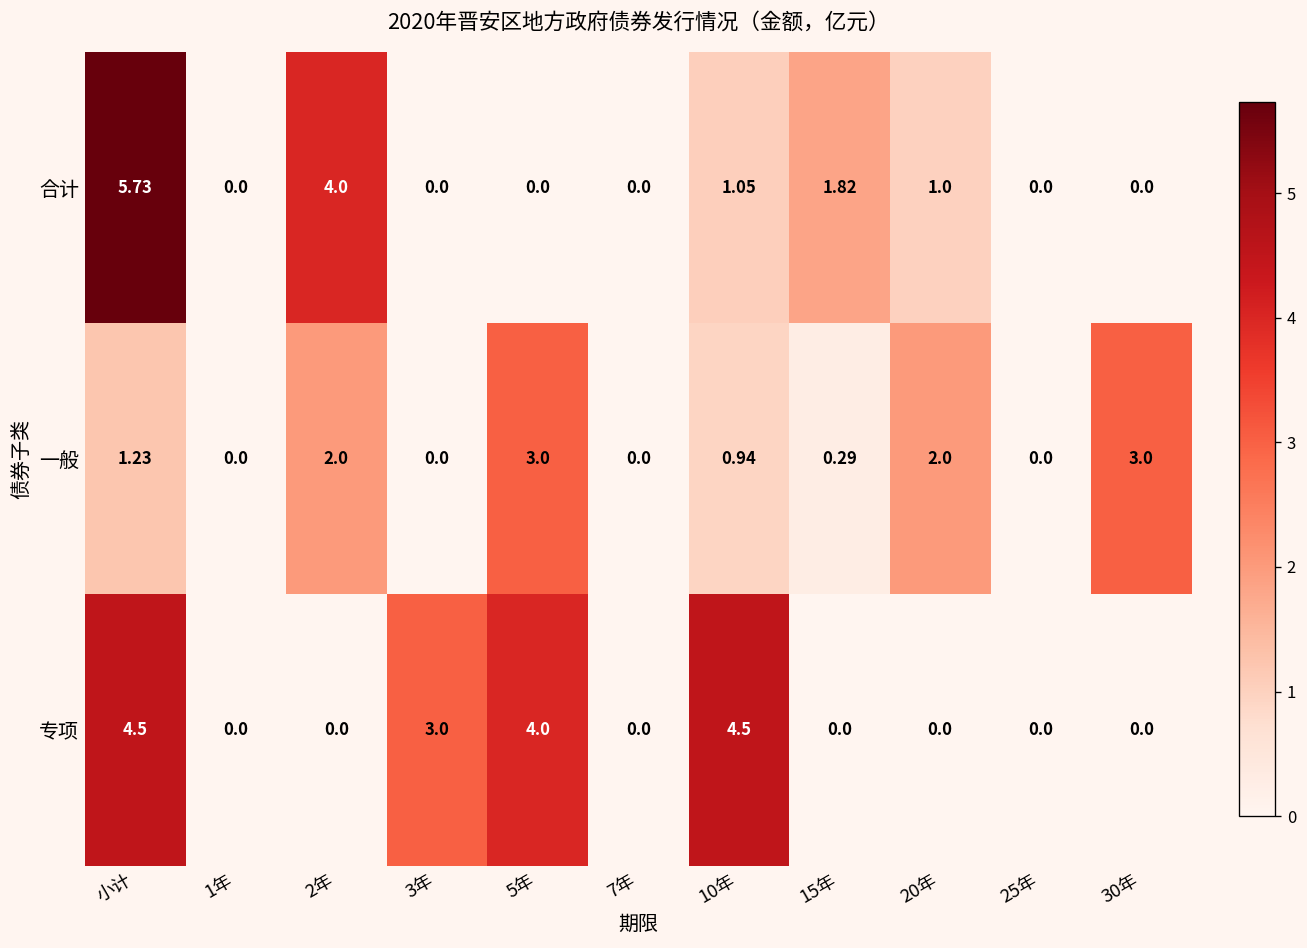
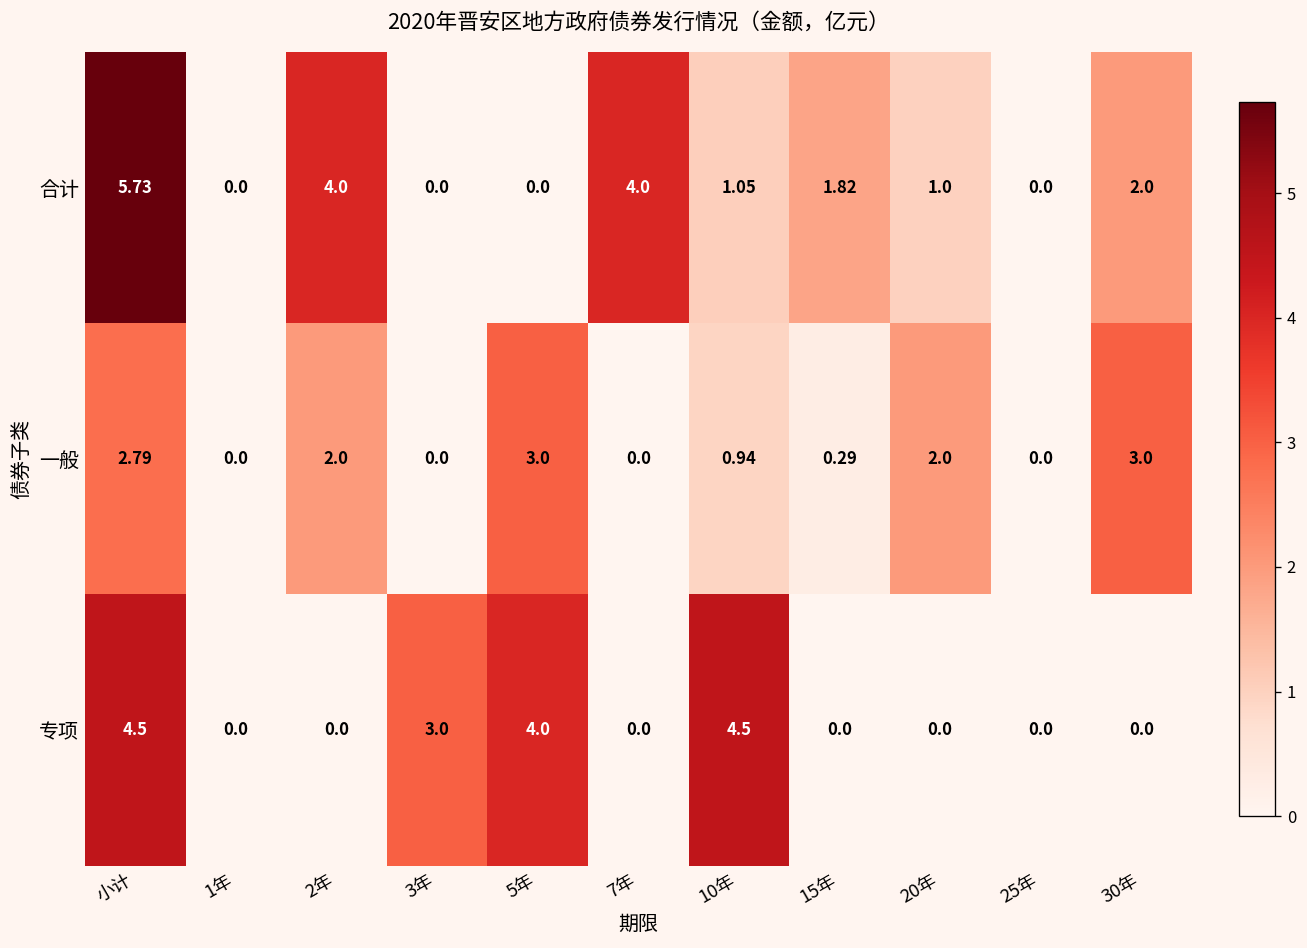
  {
    "合计": {
      "小计": 5.73,
      "1年": 0.0,
      "2年": 4.0,
      "3年": 0.0,
      "5年": 0.0,
-     "7年": 0.0,
+     "7年": 4.0,
      "10年": 1.05,
      "15年": 1.82,
      "20年": 1.0,
      "25年": 0.0,
-     "30年": 0.0
+     "30年": 2.0
    },
    "一般": {
-     "小计": 1.23,
+     "小计": 2.79,
      "1年": 0.0,
      "2年": 2.0,
      "3年": 0.0,
      "5年": 3.0,
      "7年": 0.0,
      "10年": 0.94,
      "15年": 0.29,
      "20年": 2.0,
      "25年": 0.0,
      "30年": 3.0
    },
    "专项": {
      "小计": 4.5,
      "1年": 0.0,
      "2年": 0.0,
      "3年": 3.0,
      "5年": 4.0,
      "7年": 0.0,
      "10年": 4.5,
      "15年": 0.0,
      "20年": 0.0,
      "25年": 0.0,
      "30年": 0.0
    }
  }
